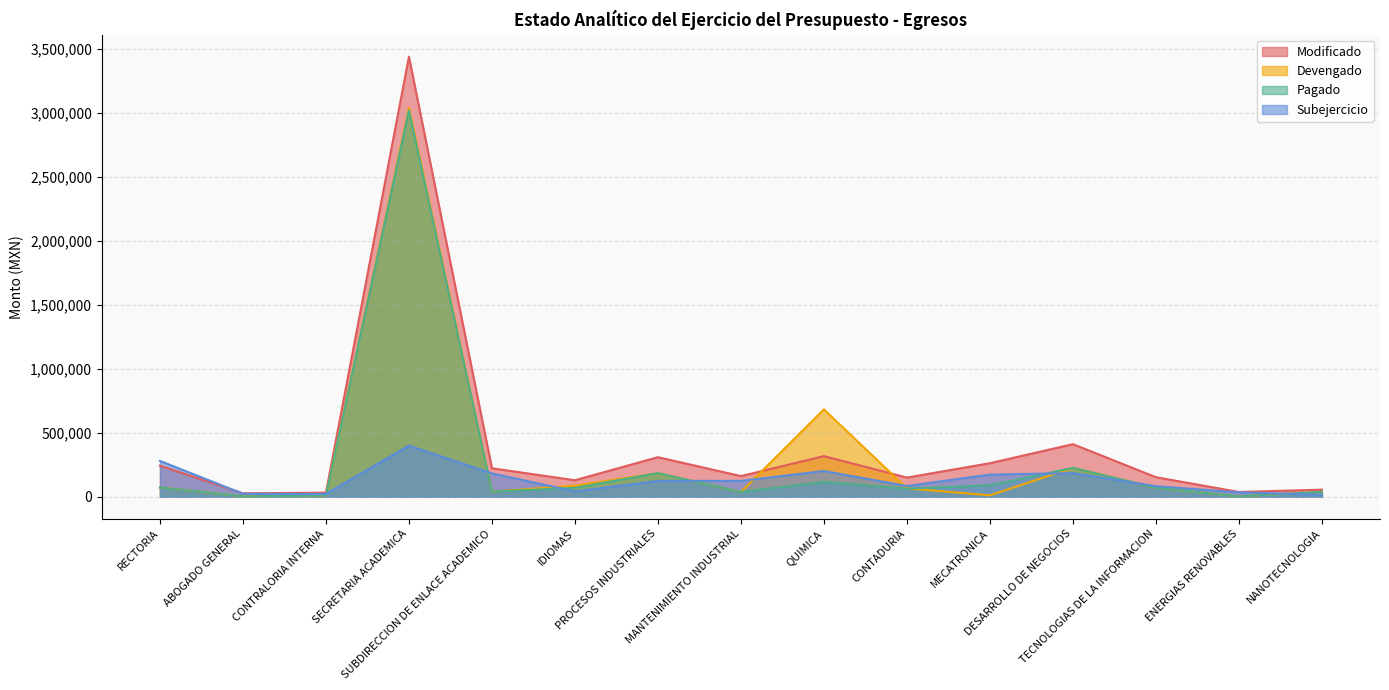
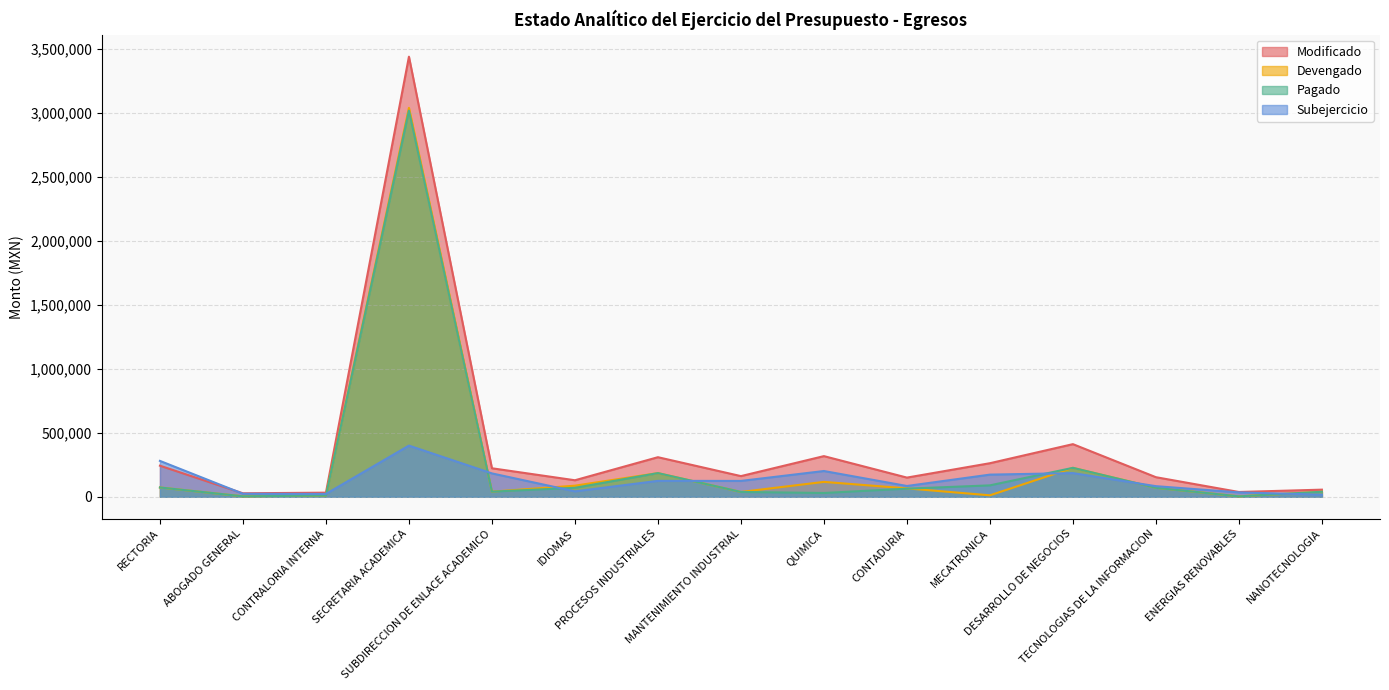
  {
    "Modificado": {
      "RECTORIA": "240,000",
      "SECRETARIA ACADEMICA": "3,440,000",
      "SUBDIRECCION DE ENLACE ACADEMICO": "220,000",
      "IDIOMAS": "130,000",
      "PROCESOS INDUSTRIALES": "310,000",
      "MANTENIMIENTO INDUSTRIAL": "160,000",
      "QUIMICA": "320,000",
      "CONTADURIA": "150,000",
      "MECATRONICA": "260,000",
      "DESARROLLO DE NEGOCIOS": "410,000",
      "TECNOLOGIAS DE LA INFORMACION": "150,000"
    },
    "Devengado": {
      "SECRETARIA ACADEMICA": "3,040,000",
-     "QUIMICA": "680,000",
+     "QUIMICA": "120,000",
      "MECATRONICA": "10,000"
    },
    "Pagado": {
      "SECRETARIA ACADEMICA": "3,020,000",
-     "QUIMICA": "120,000",
+     "QUIMICA": "30,000",
      "MECATRONICA": "90,000"
    },
    "Subejercicio": {
      "RECTORIA": "280,000",
      "SECRETARIA ACADEMICA": "400,000",
      "SUBDIRECCION DE ENLACE ACADEMICO": "180,000",
      "IDIOMAS": "40,000",
      "PROCESOS INDUSTRIALES": "120,000",
      "MANTENIMIENTO INDUSTRIAL": "120,000",
      "QUIMICA": "200,000",
      "MECATRONICA": "170,000",
      "DESARROLLO DE NEGOCIOS": "180,000",
      "NANOTECNOLOGIA": "20,000"
    }
  }
